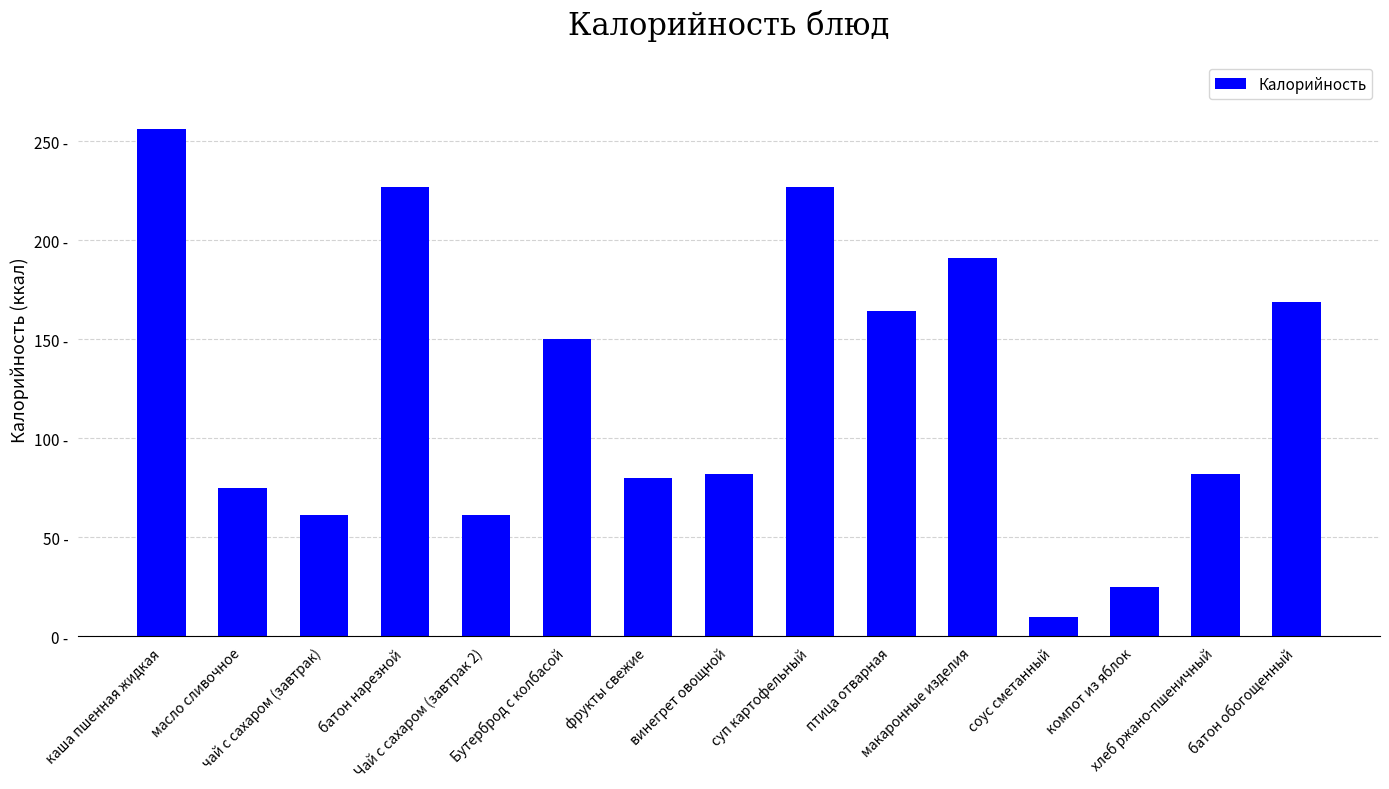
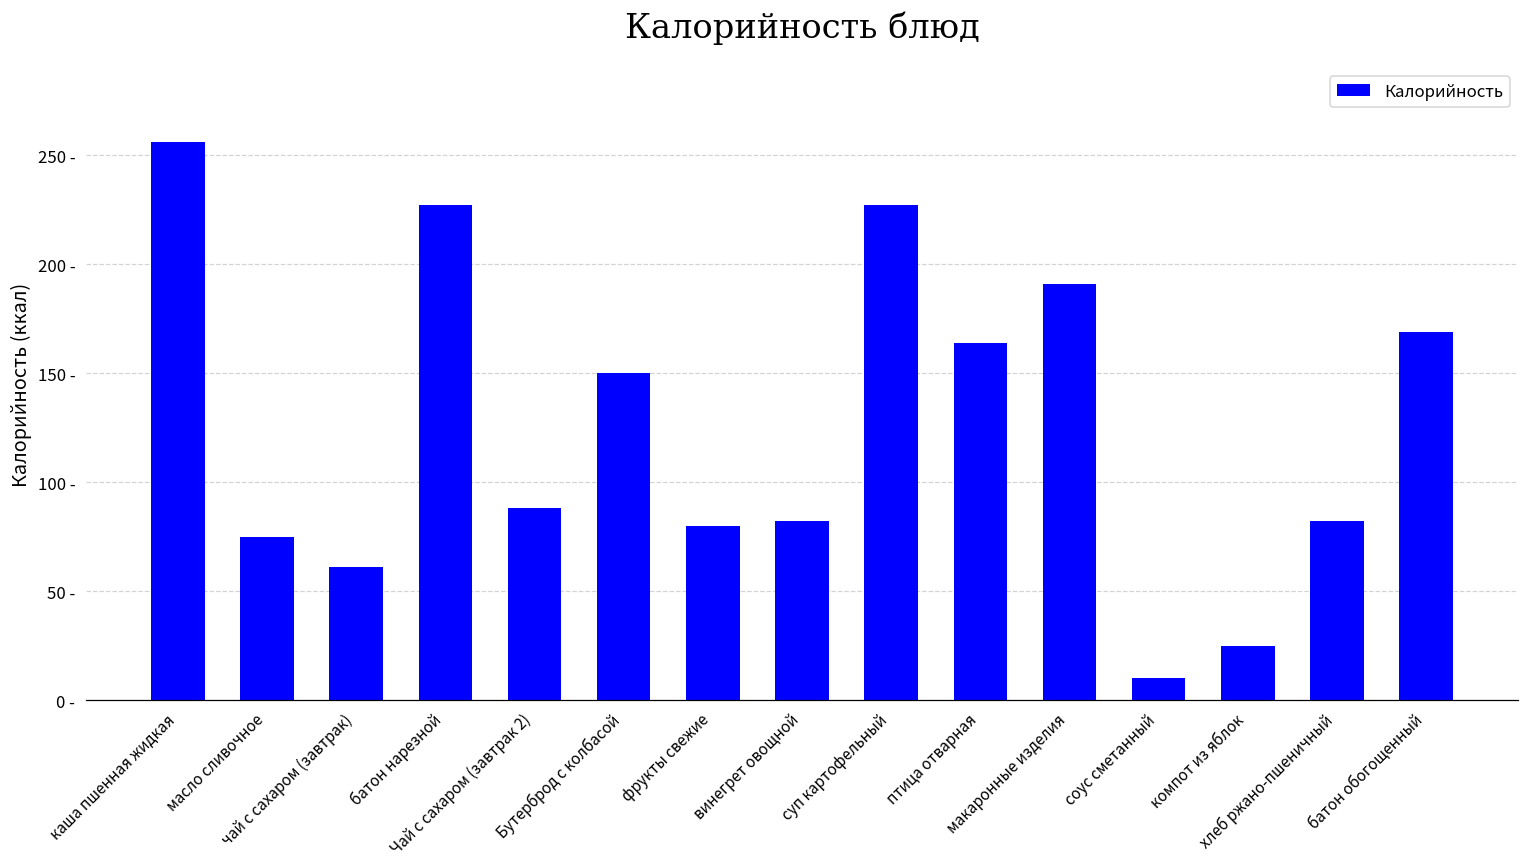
  {
    "каша пшенная жидкая": "256 -",
    "масло сливочное": "75 -",
    "чай с сахаром (завтрак)": "61 -",
    "батон нарезной": "227 -",
-   "Чай с сахаром (завтрак 2)": "61 -",
+   "Чай с сахаром (завтрак 2)": "88 -",
    "Бутерброд с колбасой": "150 -",
    "фрукты свежие": "80 -",
    "винегрет овощной": "82 -",
    "суп картофельный": "227 -",
    "птица отварная": "164 -",
    "макаронные изделия": "191 -",
    "соус сметанный": "10 -",
    "компот из яблок": "25 -",
    "хлеб ржано-пшеничный": "82 -",
    "батон обогощенный": "169 -"
  }
